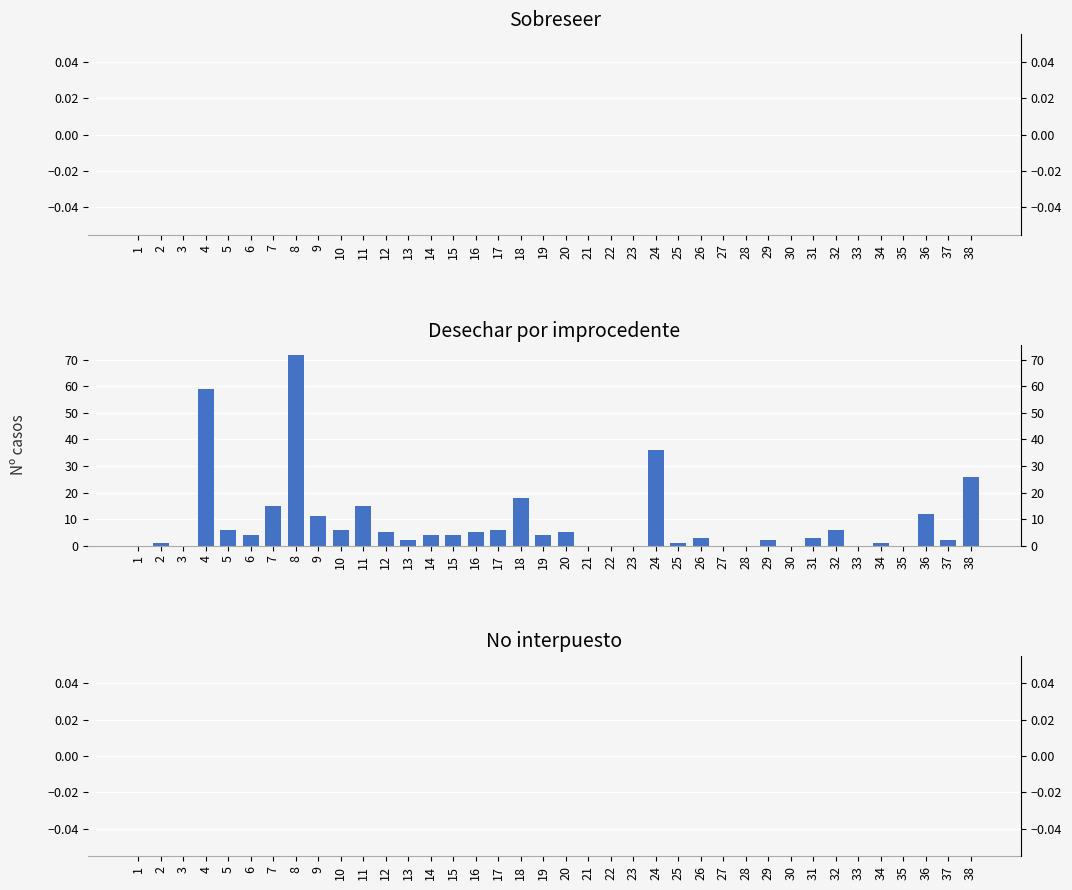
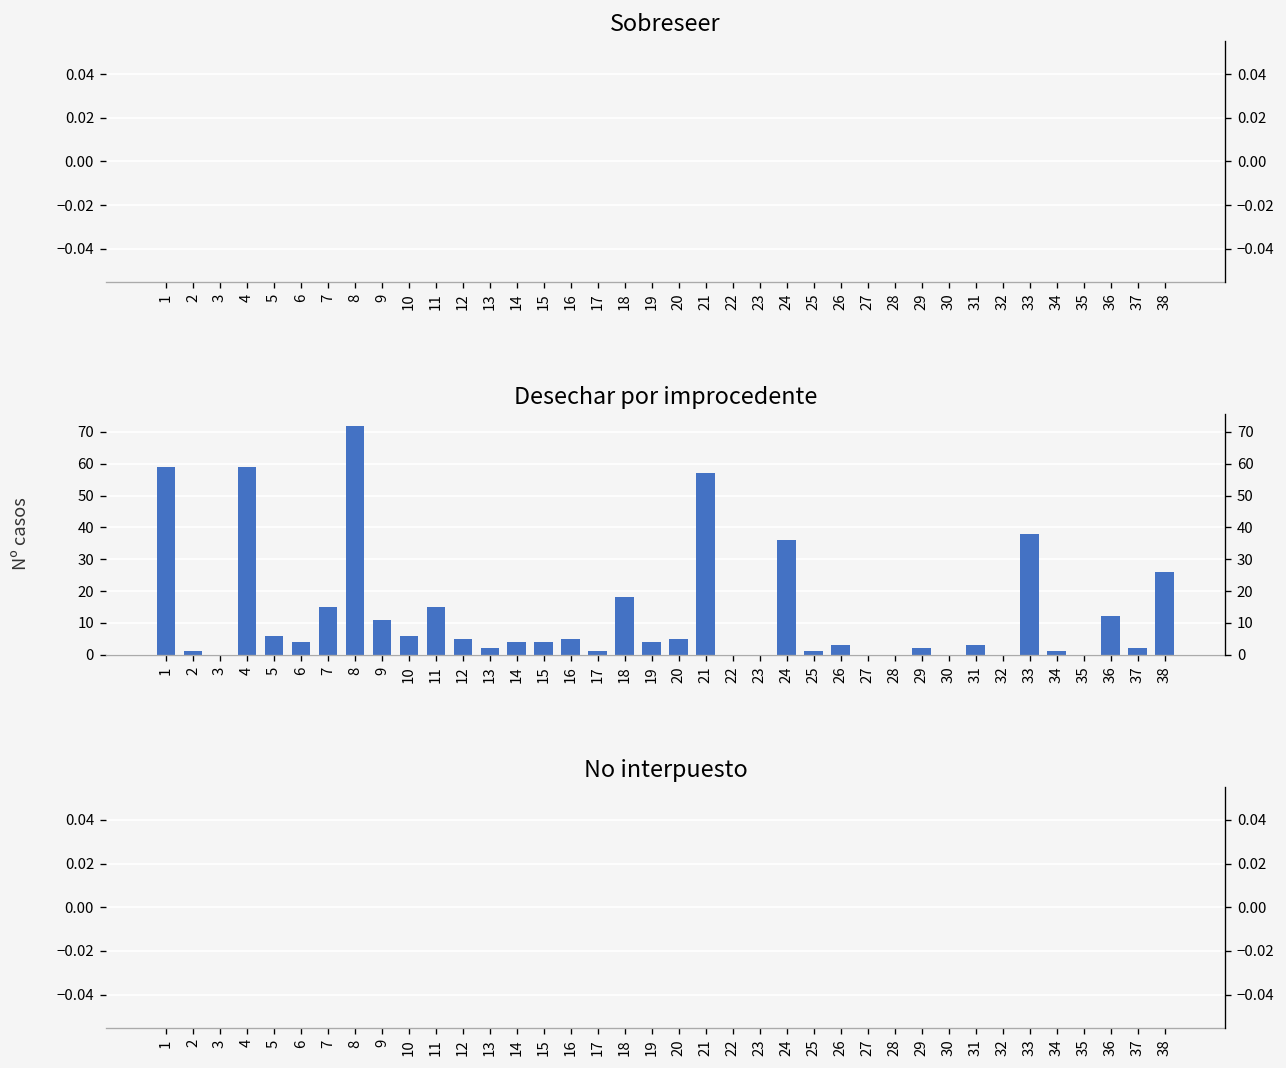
  {
    "Sobreseer": {
      "1": 0.000,
      "2": 0.000,
      "3": 0.000,
      "4": 0.000,
      "5": 0.000,
      "6": 0.000,
      "7": 0.000,
      "8": 0.000,
      "9": 0.000,
      "10": 0.000,
      "11": 0.000,
      "12": 0.000,
      "13": 0.000,
      "14": 0.000,
      "15": 0.000,
      "16": 0.000,
      "17": 0.000,
      "18": 0.000,
      "19": 0.000,
      "20": 0.000,
      "21": 0.000,
      "22": 0.000,
      "23": 0.000,
      "24": 0.000,
      "25": 0.000,
      "26": 0.000,
      "27": 0.000,
      "28": 0.000,
      "29": 0.000,
      "30": 0.000,
      "31": 0.000,
      "32": 0.000,
      "33": 0.000,
      "34": 0.000,
      "35": 0.000,
      "36": 0.000,
      "37": 0.000,
      "38": 0.000
    },
    "Desechar por improcedente": {
-     "1": 0,
+     "1": 59,
      "2": 1,
      "3": 0,
      "4": 59,
      "5": 6,
      "6": 4,
      "7": 15,
      "8": 72,
      "9": 11,
      "10": 6,
      "11": 15,
      "12": 5,
      "13": 2,
      "14": 4,
      "15": 4,
      "16": 5,
-     "17": 6,
+     "17": 1,
      "18": 18,
      "19": 4,
      "20": 5,
-     "21": 0,
+     "21": 57,
      "22": 0,
      "23": 0,
      "24": 36,
      "25": 1,
      "26": 3,
      "27": 0,
      "28": 0,
      "29": 2,
      "30": 0,
      "31": 3,
-     "32": 6,
-     "33": 0,
+     "32": 0,
+     "33": 38,
      "34": 1,
      "35": 0,
      "36": 12,
      "37": 2,
      "38": 26
    },
    "No interpuesto": {
      "1": 0.000,
      "2": 0.000,
      "3": 0.000,
      "4": 0.000,
      "5": 0.000,
      "6": 0.000,
      "7": 0.000,
      "8": 0.000,
      "9": 0.000,
      "10": 0.000,
      "11": 0.000,
      "12": 0.000,
      "13": 0.000,
      "14": 0.000,
      "15": 0.000,
      "16": 0.000,
      "17": 0.000,
      "18": 0.000,
      "19": 0.000,
      "20": 0.000,
      "21": 0.000,
      "22": 0.000,
      "23": 0.000,
      "24": 0.000,
      "25": 0.000,
      "26": 0.000,
      "27": 0.000,
      "28": 0.000,
      "29": 0.000,
      "30": 0.000,
      "31": 0.000,
      "32": 0.000,
      "33": 0.000,
      "34": 0.000,
      "35": 0.000,
      "36": 0.000,
      "37": 0.000,
      "38": 0.000
    }
  }
